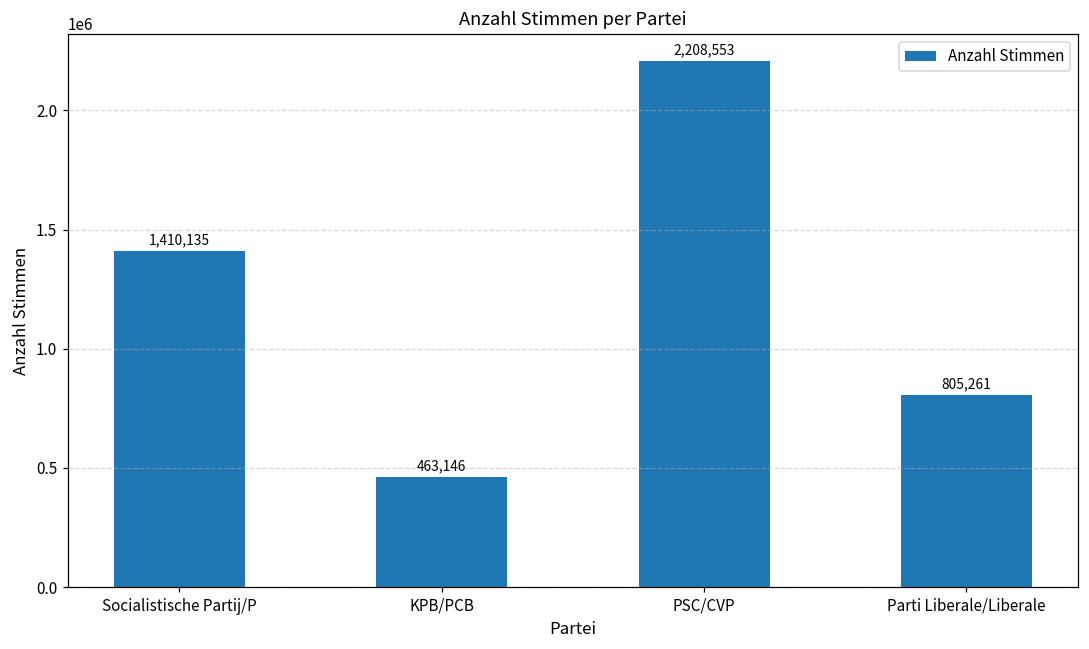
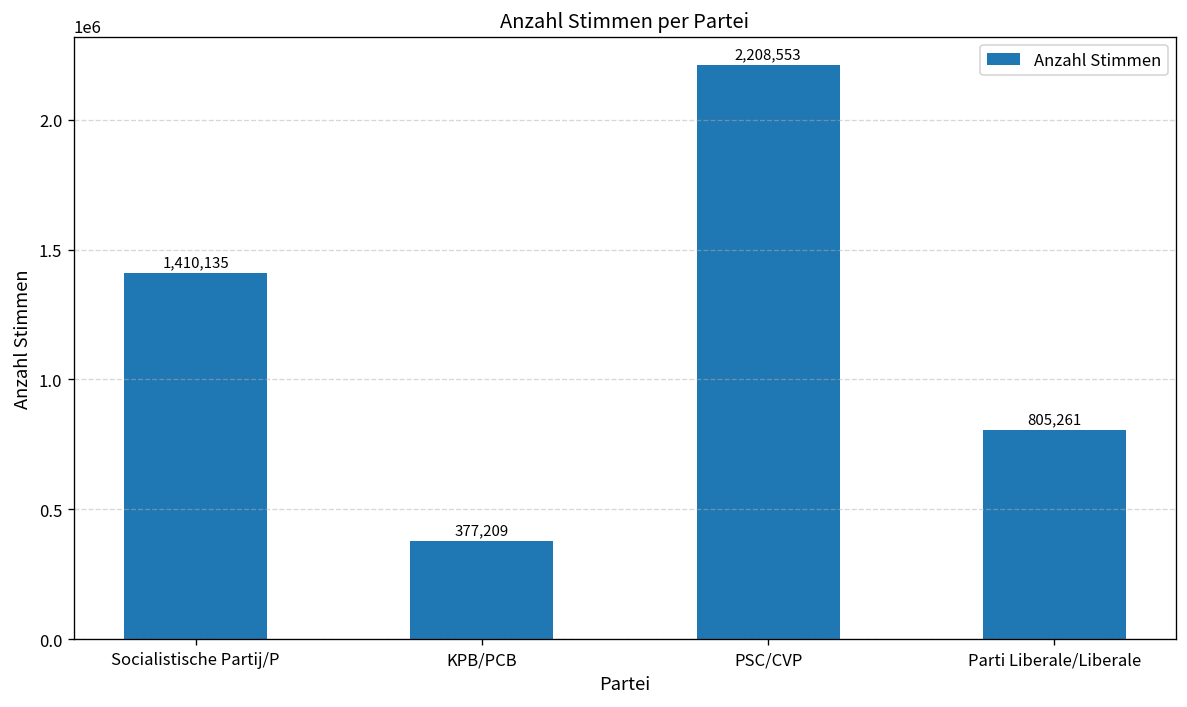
  {
    "Socialistische Partij/P": "1,410,135",
-   "KPB/PCB": "463,146",
+   "KPB/PCB": "377,209",
    "PSC/CVP": "2,208,553",
    "Parti Liberale/Liberale": "805,261"
  }
